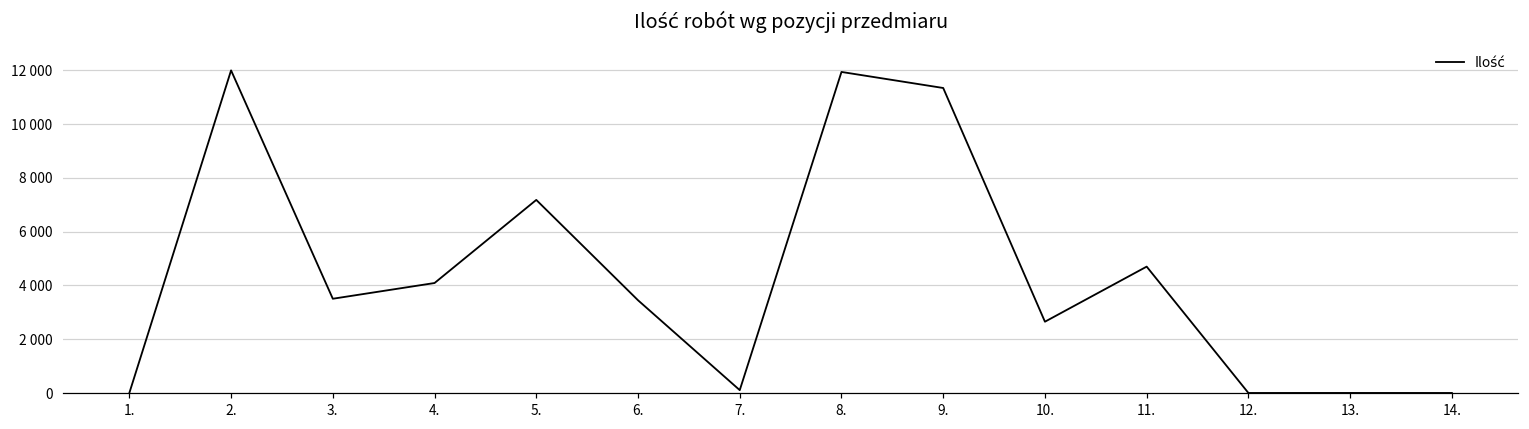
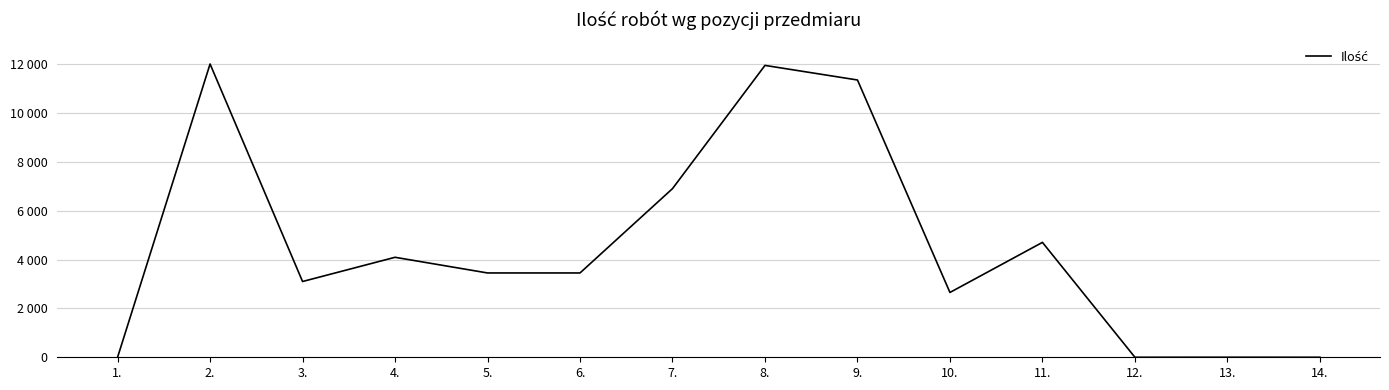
  {
    "1.": 0,
    "2.": 12000,
-   "3.": 3500,
+   "3.": 3100,
    "4.": 4100,
-   "5.": 7200,
+   "5.": 3500,
    "6.": 3500,
-   "7.": 100,
+   "7.": 6900,
    "8.": 11900,
    "9.": 11300,
    "10.": 2700,
    "11.": 4700,
    "12.": 0,
    "13.": 0,
    "14.": 0
  }
